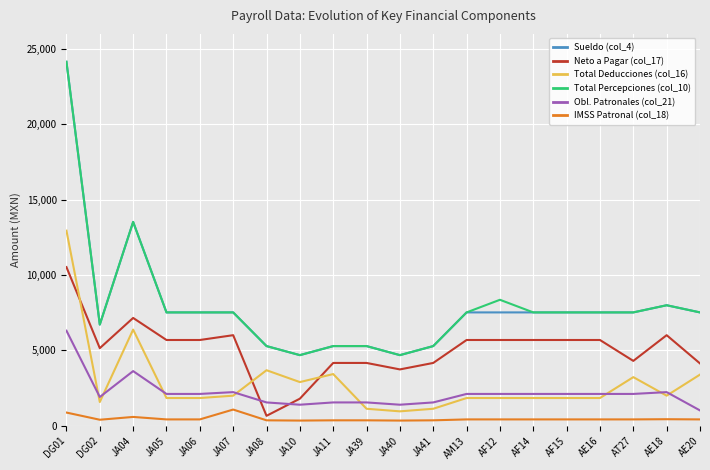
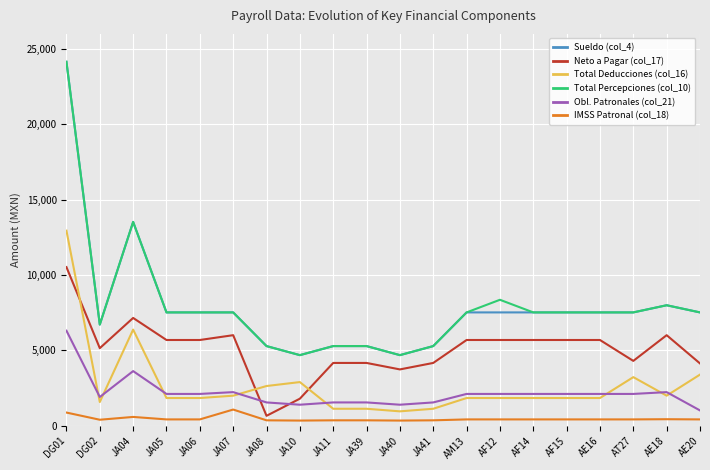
  {
    "Sueldo (col_4)": {
      "AF12": "7,500"
    },
    "Neto a Pagar (col_17)": {
      "DG01": "10,500",
      "DG02": "5,100",
      "JA04": "7,100",
      "JA05": "5,700",
      "JA06": "5,700",
      "JA07": "6,000",
      "JA08": "700",
      "JA10": "1,800",
      "JA11": "4,200",
      "JA39": "4,200",
      "JA40": "3,700",
      "JA41": "4,200",
      "AM13": "5,700",
      "AF12": "5,700",
      "AF14": "5,700",
      "AF15": "5,700",
      "AE16": "5,700",
      "AT27": "4,300",
      "AE18": "6,000",
      "AE20": "4,100"
    },
    "Total Deducciones (col_16)": {
      "DG01": "12,900",
      "DG02": "1,600",
      "JA04": "6,400",
      "JA05": "1,800",
      "JA06": "1,800",
      "JA07": "2,000",
-     "JA08": "3,700",
+     "JA08": "2,600",
      "JA10": "2,900",
-     "JA11": "3,400",
+     "JA11": "1,100",
      "JA39": "1,100",
      "JA40": "900",
      "JA41": "1,100",
      "AM13": "1,800",
      "AF12": "1,800",
      "AF14": "1,800",
      "AF15": "1,800",
      "AE16": "1,800",
      "AT27": "3,200",
      "AE18": "2,000",
      "AE20": "3,400"
    },
    "Total Percepciones (col_10)": {
      "AF12": "8,400"
    },
    "Obl. Patronales (col_21)": {
      "DG01": "6,300",
      "DG02": "1,900",
      "JA04": "3,600",
      "JA05": "2,100",
      "JA06": "2,100",
      "JA07": "2,200",
      "JA08": "1,500",
      "JA10": "1,400",
      "JA11": "1,500",
      "JA39": "1,500",
      "JA40": "1,400",
      "JA41": "1,500",
      "AM13": "2,100",
      "AF12": "2,100",
      "AF14": "2,100",
      "AF15": "2,100",
      "AE16": "2,100",
      "AT27": "2,100",
      "AE18": "2,200",
      "AE20": "1,000"
    },
    "IMSS Patronal (col_18)": {
      "DG01": "900",
      "DG02": "400",
      "JA04": "600",
      "JA05": "400",
      "JA06": "400",
      "JA07": "1,100",
      "JA08": "400",
      "JA10": "300",
      "JA11": "400",
      "JA39": "400",
      "JA40": "300",
      "JA41": "400",
      "AM13": "400",
      "AF12": "400",
      "AF14": "400",
      "AF15": "400",
      "AE16": "400",
      "AT27": "400",
      "AE18": "400",
      "AE20": "400"
    }
  }
